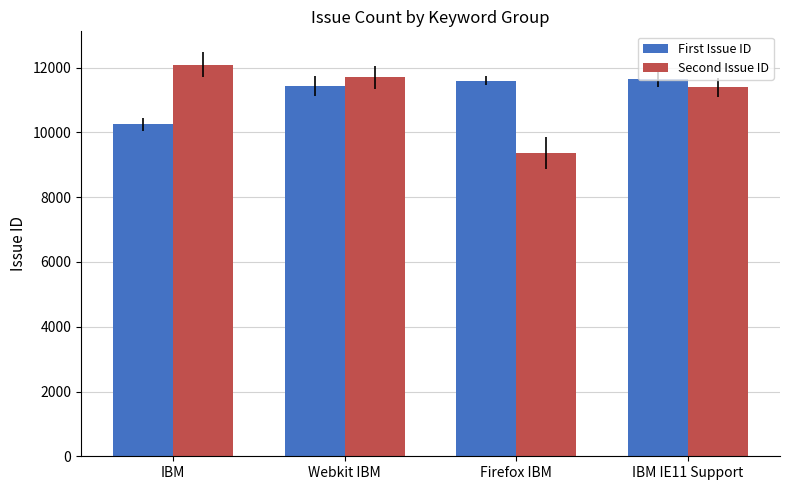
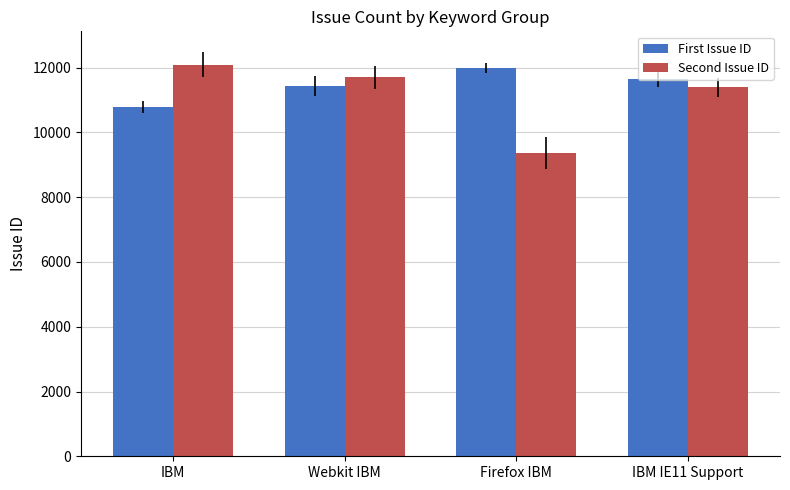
  {
    "First Issue ID": {
-     "IBM": 10200,
+     "IBM": 10800,
      "Webkit IBM": 11400,
-     "Firefox IBM": 11600
+     "Firefox IBM": 12000
    },
    "Second Issue ID": {
      "IBM": 12100,
      "Webkit IBM": 11700,
      "Firefox IBM": 9400,
      "IBM IE11 Support": 11400
    }
  }
